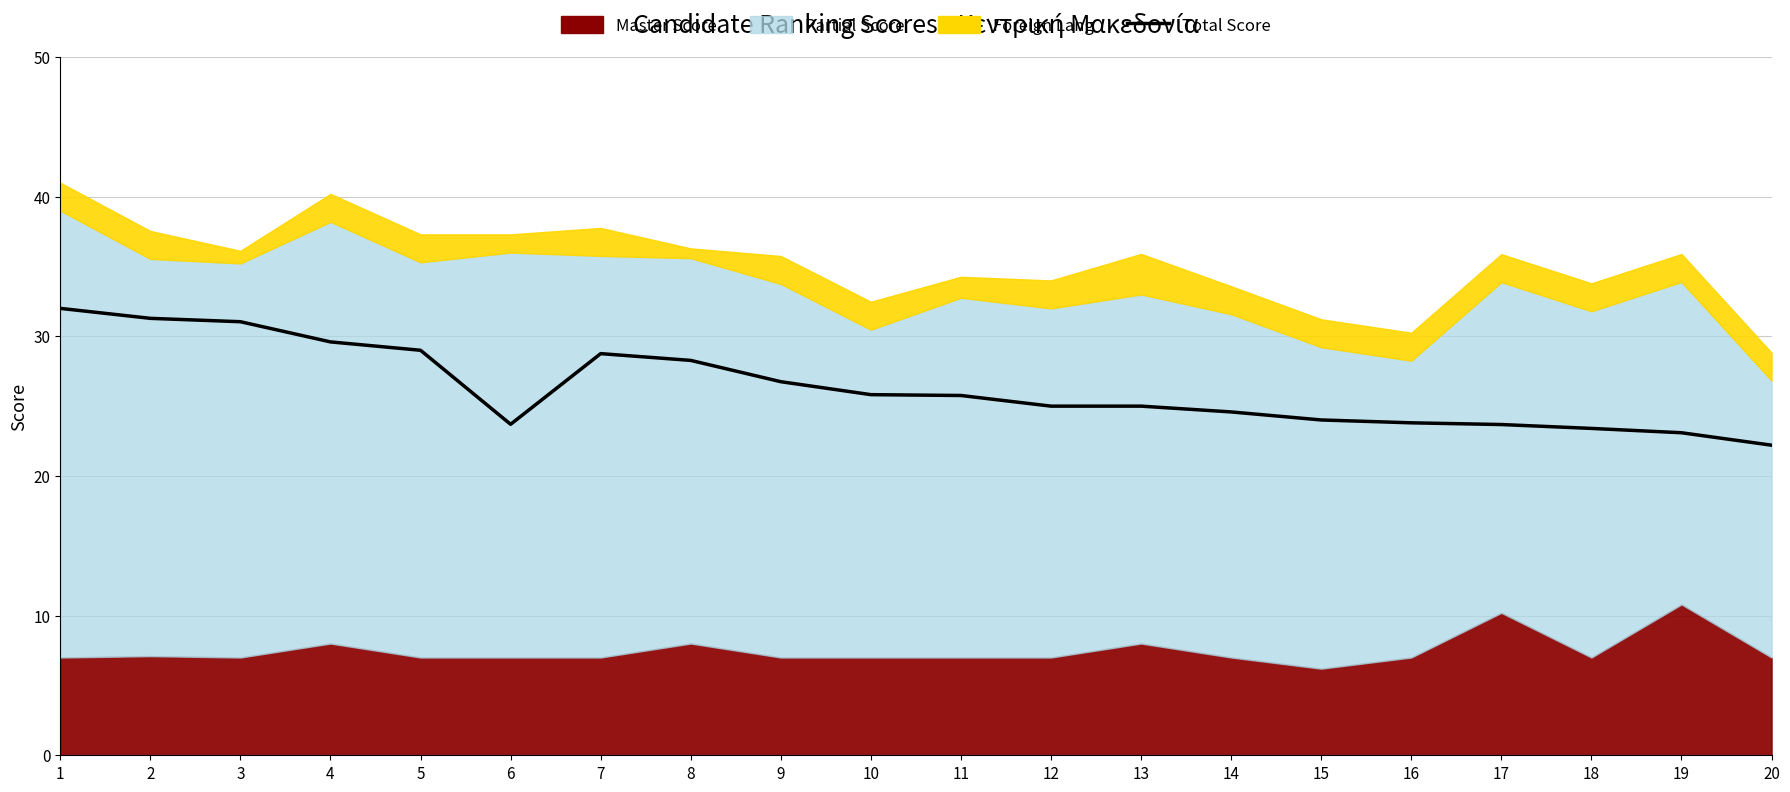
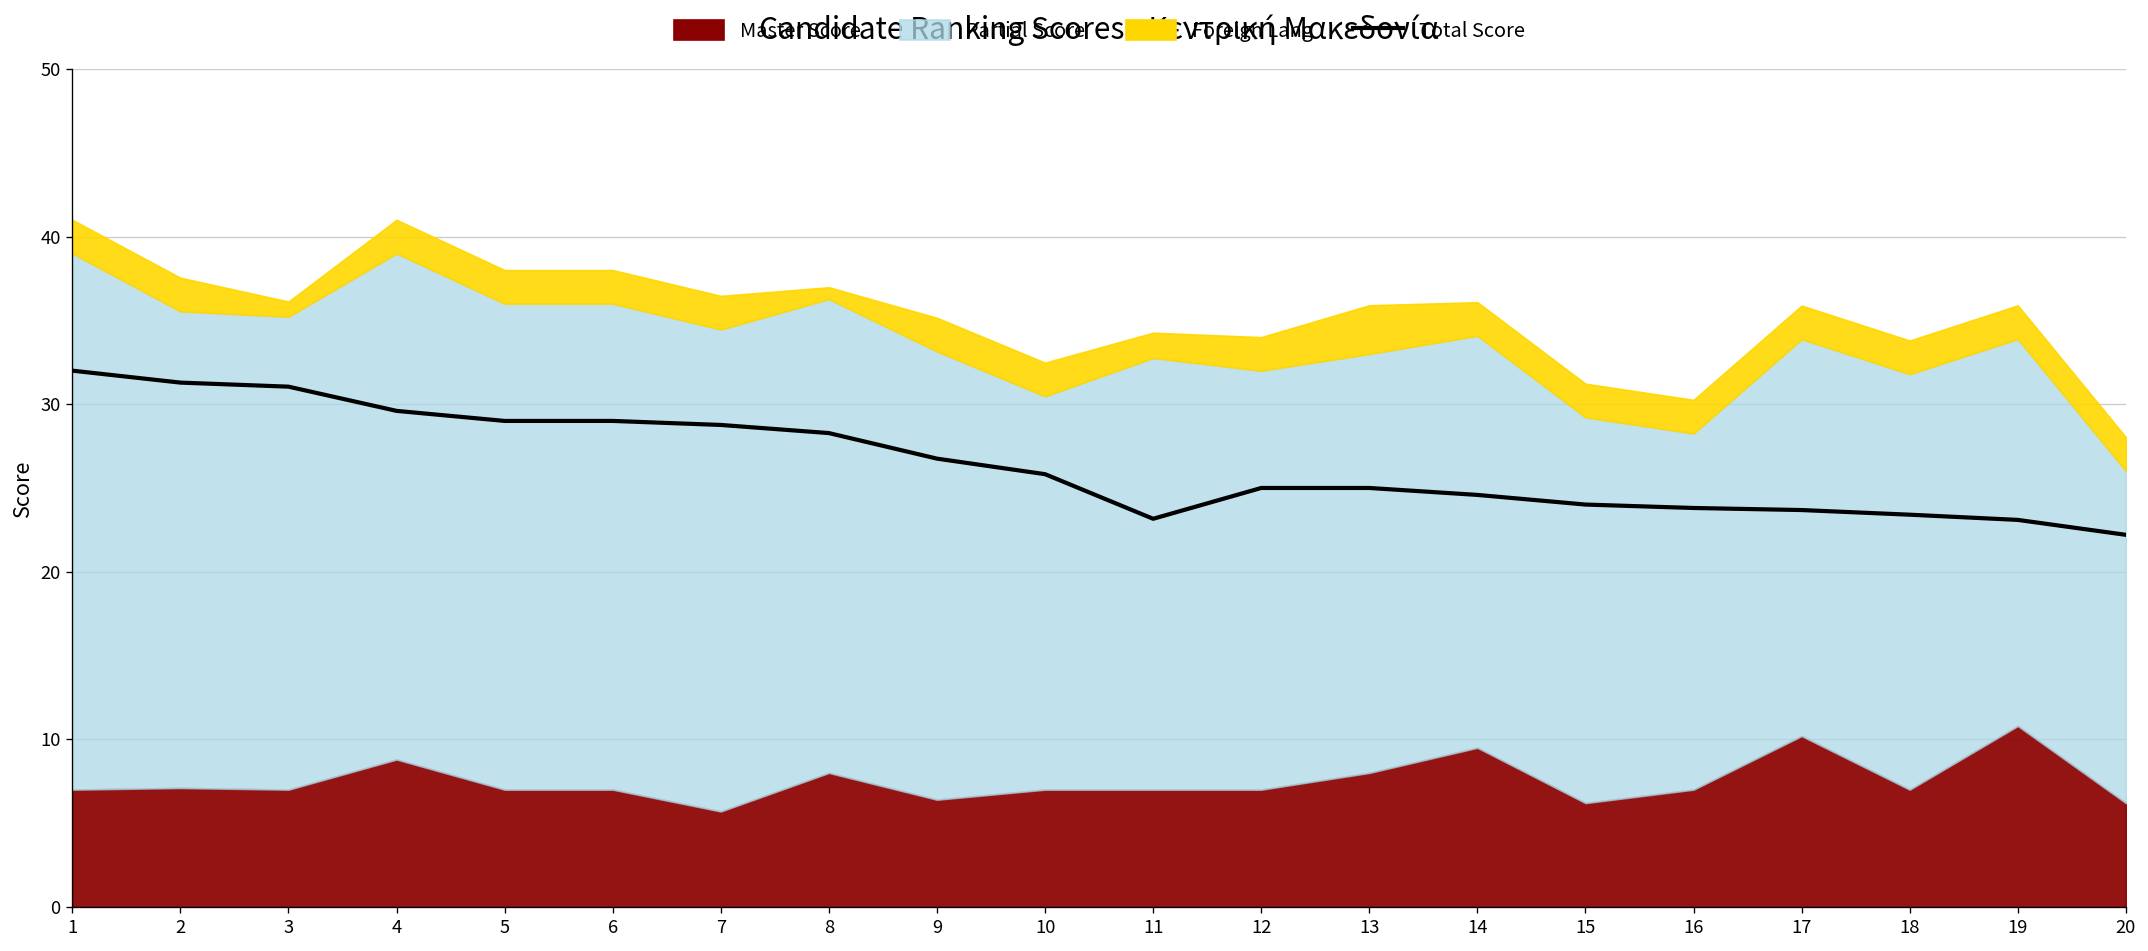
  {
    "Total Score": {
      "1": 32.0,
      "2": 31.3,
      "3": 31.0,
      "4": 29.6,
      "5": 29.0,
-     "6": 23.7,
+     "6": 29.0,
      "7": 28.8,
      "8": 28.3,
      "9": 26.8,
      "10": 25.8,
-     "11": 25.8,
+     "11": 23.2,
      "12": 25.0,
      "13": 25.0,
      "14": 24.6,
      "15": 24.0,
      "16": 23.8,
      "17": 23.7,
      "18": 23.4,
      "19": 23.1,
      "20": 22.2
    },
    "Master Score": {
      "1": 7.0,
      "2": 7.1,
      "3": 7.0,
-     "4": 8.0,
+     "4": 8.8,
      "5": 7.0,
      "6": 7.0,
-     "7": 7.0,
+     "7": 5.7,
      "8": 8.0,
-     "9": 7.0,
+     "9": 6.4,
      "10": 7.0,
      "11": 7.0,
      "12": 7.0,
      "13": 8.0,
-     "14": 7.0,
+     "14": 9.5,
      "15": 6.2,
      "16": 7.0,
      "17": 10.2,
      "18": 7.0,
      "19": 10.8,
-     "20": 7.0
+     "20": 6.2
    },
    "Partial Score": {
      "1": 32.0,
      "2": 28.4,
      "3": 28.2,
      "4": 30.2,
-     "5": 28.3,
+     "5": 29.0,
      "6": 29.0,
      "7": 28.8,
-     "8": 27.6,
+     "8": 28.3,
      "9": 26.8,
      "10": 23.5,
      "11": 25.8,
      "12": 25.0,
      "13": 25.0,
      "14": 24.6,
      "15": 23.0,
      "16": 21.3,
      "17": 23.7,
      "18": 24.8,
      "19": 23.1,
      "20": 19.8
    },
    "Foreign Lang": {
      "1": 2.0,
      "2": 2.0,
      "3": 0.9,
      "4": 2.0,
      "5": 2.0,
-     "6": 1.3,
+     "6": 2.0,
      "7": 2.0,
      "8": 0.7,
      "9": 2.0,
      "10": 2.0,
      "11": 1.5,
      "12": 2.0,
      "13": 2.9,
      "14": 2.0,
      "15": 2.0,
      "16": 2.0,
      "17": 2.0,
      "18": 2.0,
      "19": 2.0,
      "20": 2.0
    }
  }
